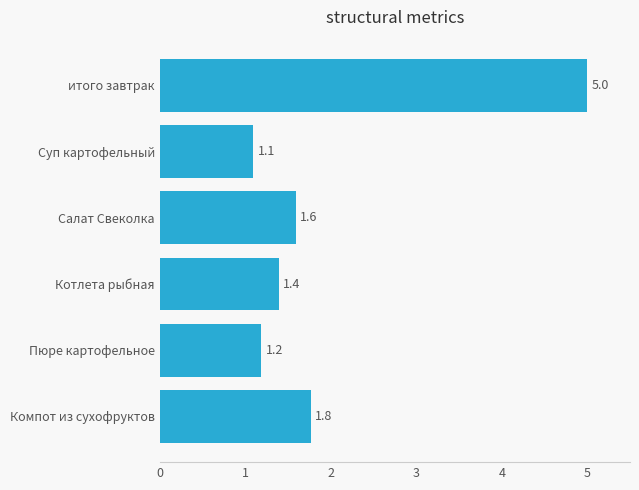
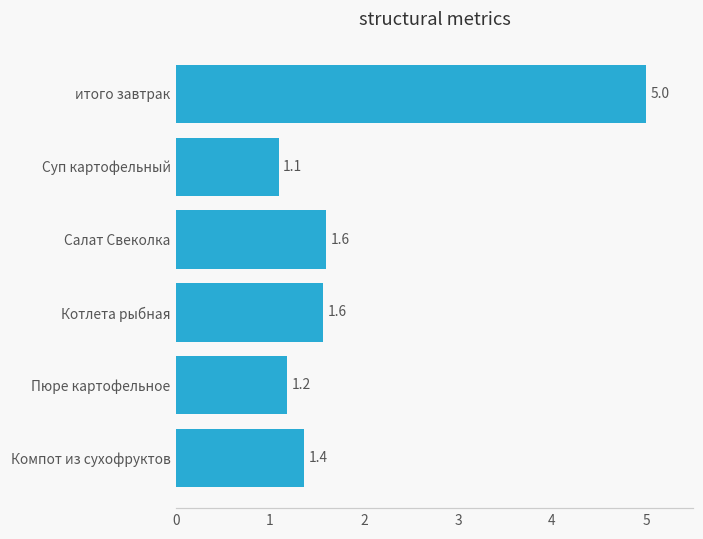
  {
    "итого завтрак": 5.0,
    "Суп картофельный": 1.1,
    "Салат Свеколка": 1.6,
-   "Котлета рыбная": 1.4,
+   "Котлета рыбная": 1.6,
    "Пюре картофельное": 1.2,
-   "Компот из сухофруктов": 1.8
+   "Компот из сухофруктов": 1.4
  }
